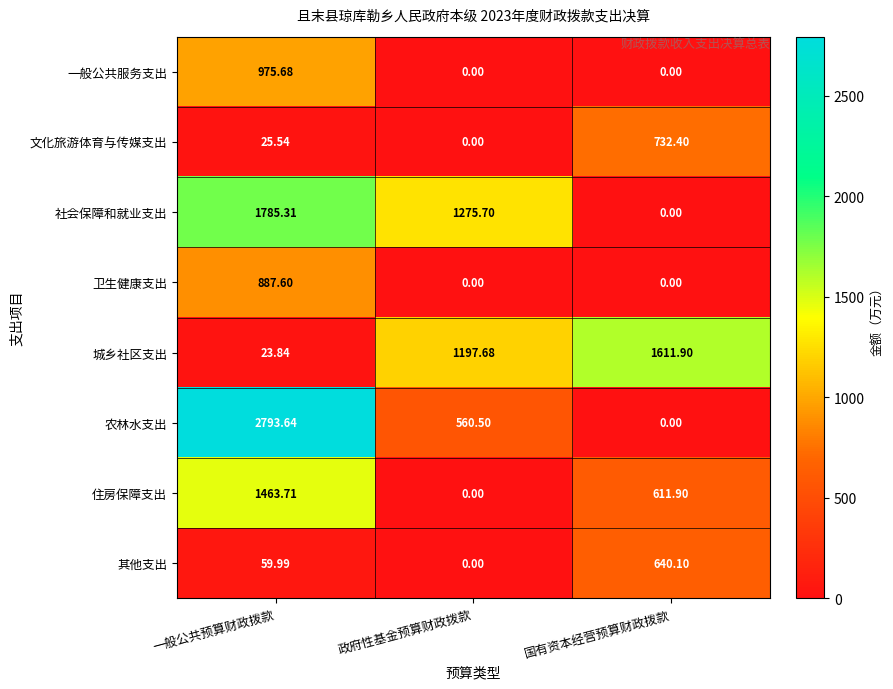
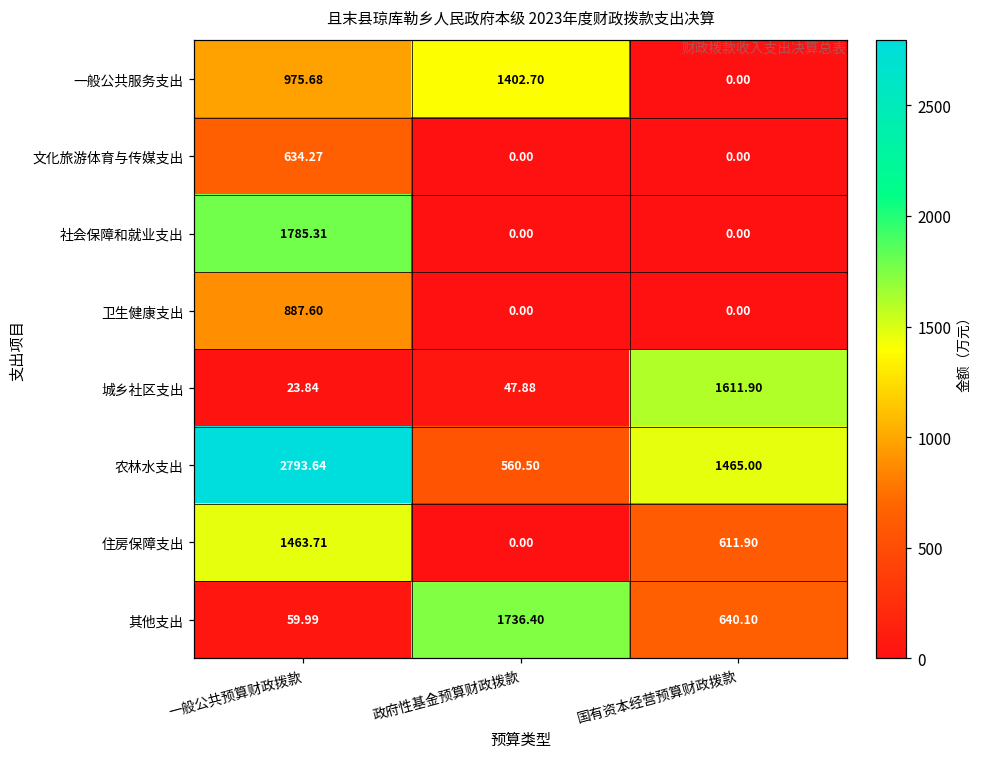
  {
    "一般公共服务支出": {
      "一般公共预算财政拨款": 975.68,
-     "政府性基金预算财政拨款": 0.00
+     "政府性基金预算财政拨款": 1402.70
    },
    "文化旅游体育与传媒支出": {
-     "一般公共预算财政拨款": 25.54,
+     "一般公共预算财政拨款": 634.27,
      "政府性基金预算财政拨款": 0.00,
-     "国有资本经营预算财政拨款": 732.40
+     "国有资本经营预算财政拨款": 0.00
    },
    "社会保障和就业支出": {
      "一般公共预算财政拨款": 1785.31,
-     "政府性基金预算财政拨款": 1275.70,
+     "政府性基金预算财政拨款": 0.00,
      "国有资本经营预算财政拨款": 0.00
    },
    "卫生健康支出": {
      "一般公共预算财政拨款": 887.60,
      "政府性基金预算财政拨款": 0.00,
      "国有资本经营预算财政拨款": 0.00
    },
    "城乡社区支出": {
      "一般公共预算财政拨款": 23.84,
-     "政府性基金预算财政拨款": 1197.68,
+     "政府性基金预算财政拨款": 47.88,
      "国有资本经营预算财政拨款": 1611.90
    },
    "农林水支出": {
      "一般公共预算财政拨款": 2793.64,
      "政府性基金预算财政拨款": 560.50,
-     "国有资本经营预算财政拨款": 0.00
+     "国有资本经营预算财政拨款": 1465.00
    },
    "住房保障支出": {
      "一般公共预算财政拨款": 1463.71,
      "政府性基金预算财政拨款": 0.00,
      "国有资本经营预算财政拨款": 611.90
    },
    "其他支出": {
      "一般公共预算财政拨款": 59.99,
-     "政府性基金预算财政拨款": 0.00,
+     "政府性基金预算财政拨款": 1736.40,
      "国有资本经营预算财政拨款": 640.10
    }
  }
